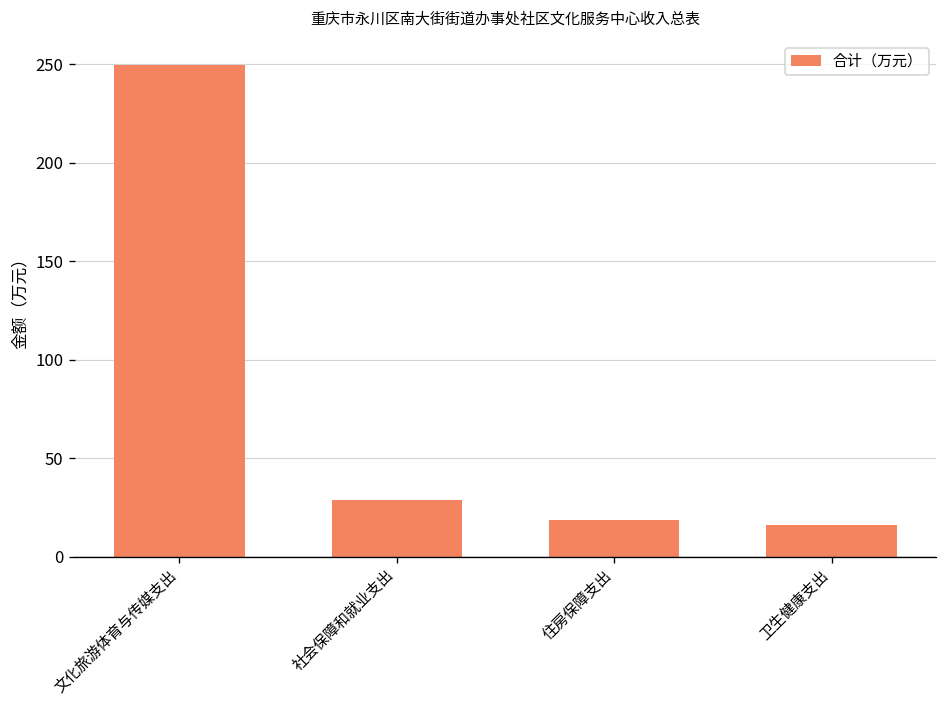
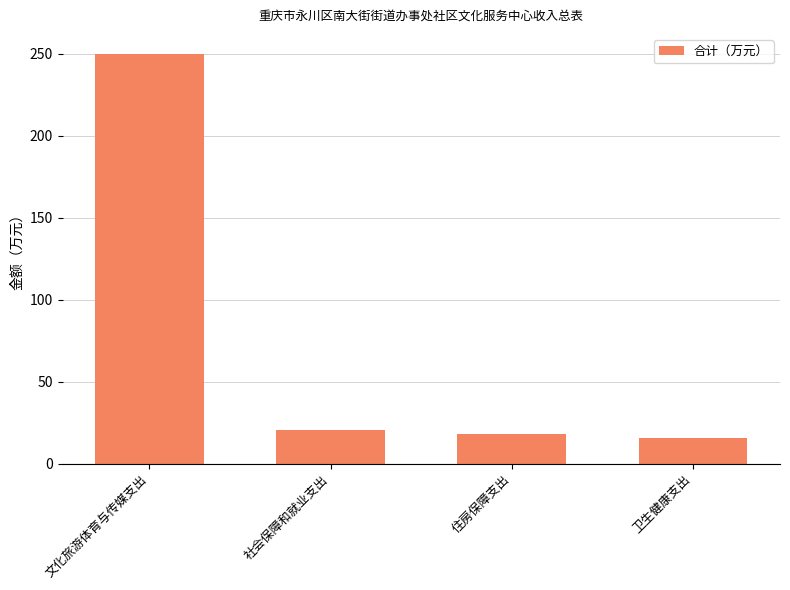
  {
    "文化旅游体育与传媒支出": 249,
-   "社会保障和就业支出": 29,
+   "社会保障和就业支出": 20,
    "住房保障支出": 18,
    "卫生健康支出": 16
  }
